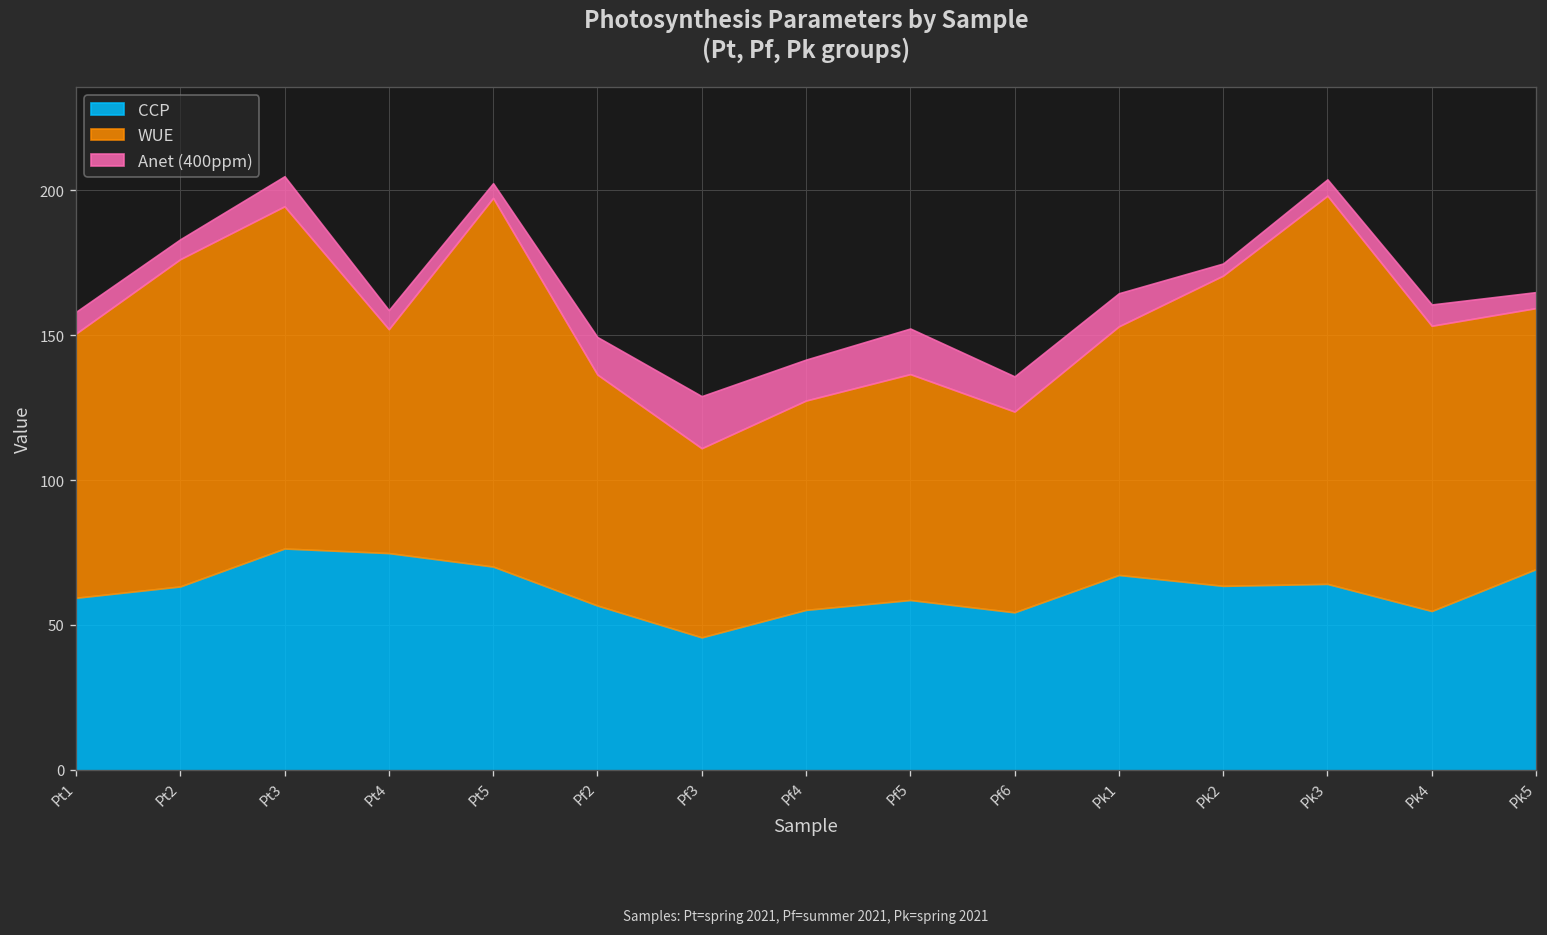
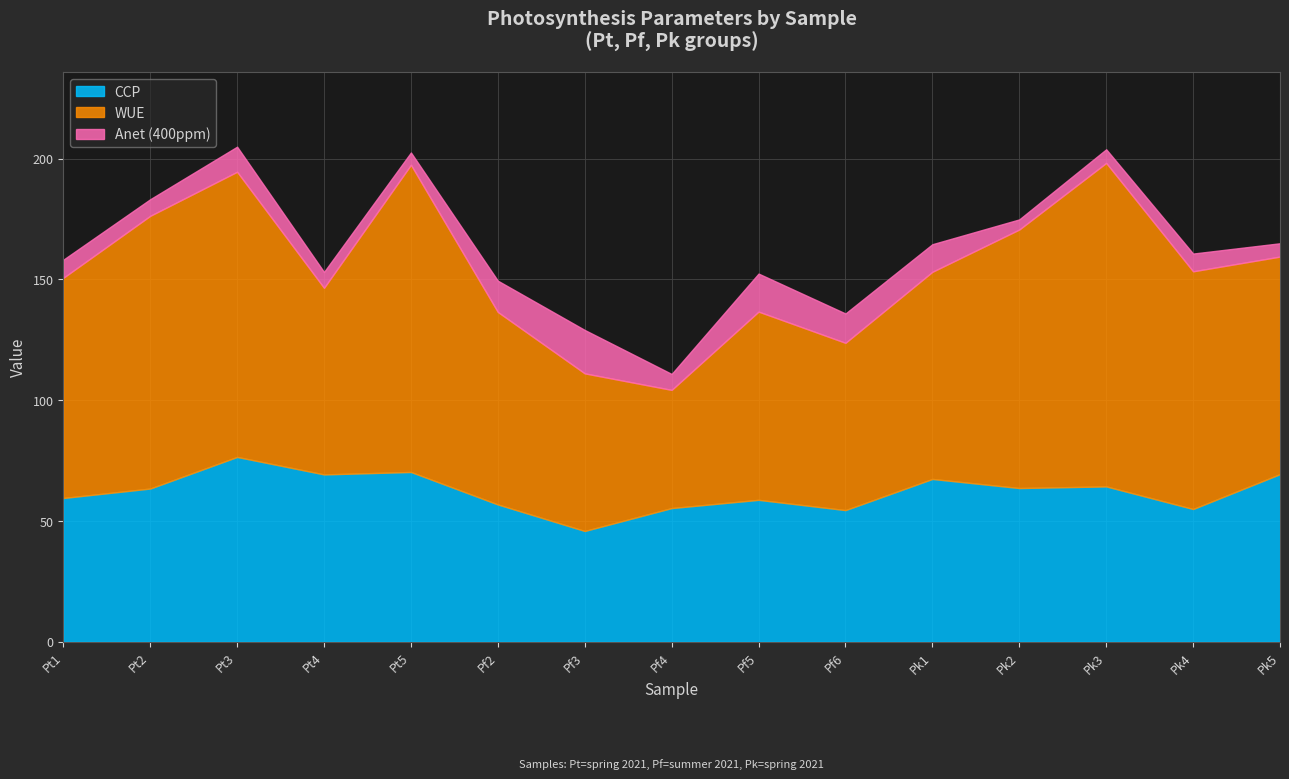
  {
    "CCP": {
      "Pt1": 59,
      "Pt2": 63,
      "Pt3": 76,
-     "Pt4": 75,
+     "Pt4": 69,
      "Pt5": 70,
      "Pf2": 57,
      "Pf3": 46,
      "Pf4": 55,
      "Pf5": 59,
      "Pf6": 54,
      "Pk1": 67,
      "Pk2": 64,
      "Pk3": 64,
      "Pk4": 55,
      "Pk5": 69
    },
    "WUE": {
      "Pt1": 91,
      "Pt2": 113,
      "Pt3": 118,
      "Pt4": 77,
      "Pt5": 127,
      "Pf2": 80,
      "Pf3": 65,
-     "Pf4": 72,
+     "Pf4": 49,
      "Pf5": 78,
      "Pf6": 69,
      "Pk1": 86,
      "Pk2": 107,
      "Pk3": 134,
      "Pk4": 98,
      "Pk5": 90
    },
    "Anet (400ppm)": {
      "Pt1": 7,
      "Pt2": 7,
      "Pt3": 10,
      "Pt4": 7,
      "Pt5": 5,
      "Pf2": 13,
      "Pf3": 18,
-     "Pf4": 14,
+     "Pf4": 7,
      "Pf5": 16,
      "Pf6": 12,
      "Pk1": 11,
      "Pk2": 4,
      "Pk3": 6,
      "Pk4": 7,
      "Pk5": 6
    }
  }
